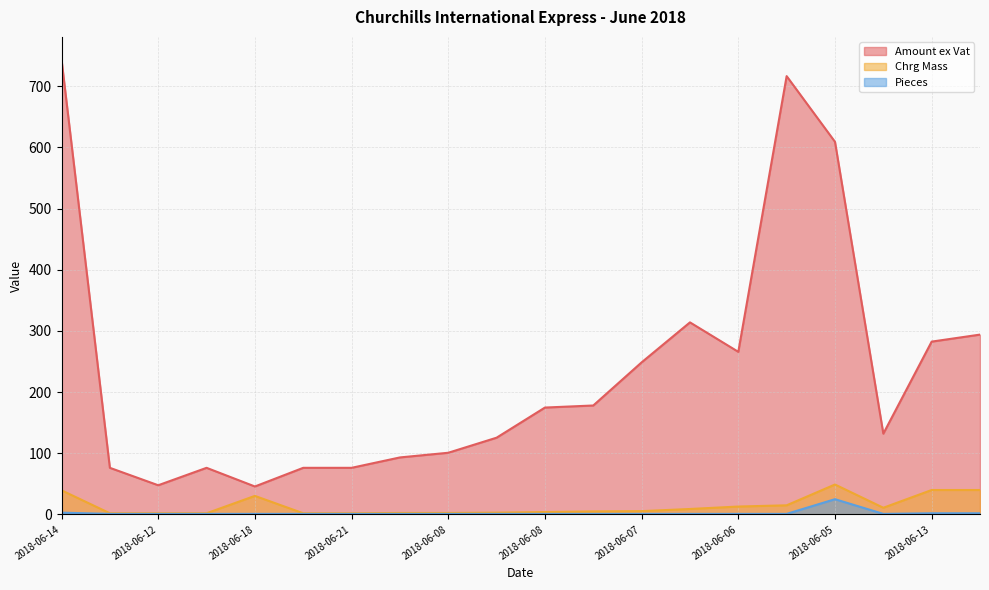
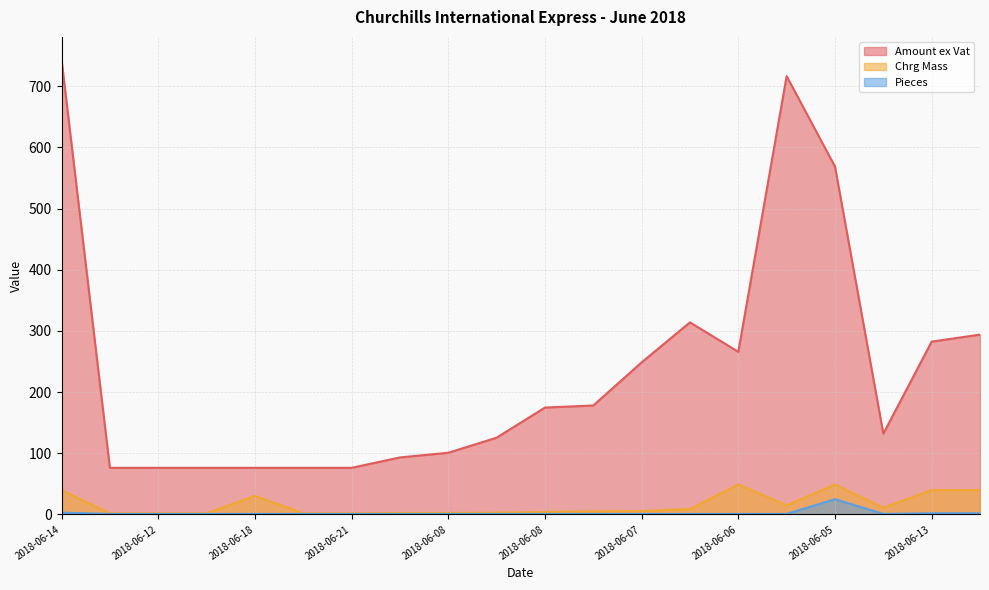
  {
    "Amount ex Vat": {
-     "2018-06-12": 50,
-     "2018-06-18": 50,
+     "2018-06-12": 80,
+     "2018-06-18": 80,
      "2018-06-06": 270,
-     "2018-06-05": 610
+     "2018-06-05": 570
    },
    "Chrg Mass": {
      "2018-06-18": 30,
-     "2018-06-06": 10,
+     "2018-06-06": 50,
      "2018-06-05": 50
    },
    "Pieces": {
      "2018-06-18": 0,
      "2018-06-06": 0,
      "2018-06-05": 30
    }
  }
